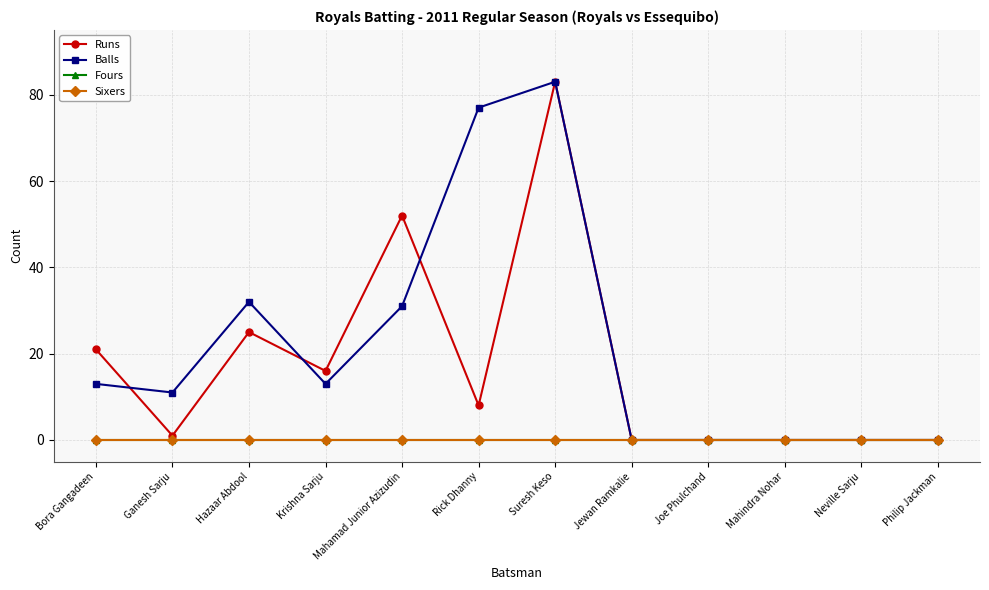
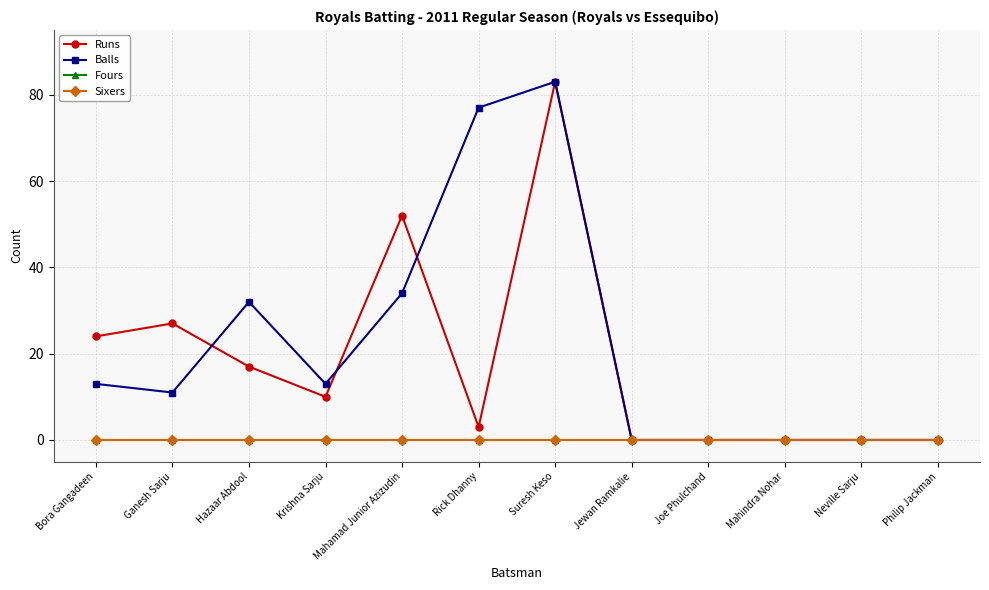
  {
    "Runs": {
-     "Bora Gangadeen": 21,
-     "Ganesh Sarju": 1,
-     "Hazaar Abdool": 25,
-     "Krishna Sarju": 16,
+     "Bora Gangadeen": 24,
+     "Ganesh Sarju": 27,
+     "Hazaar Abdool": 17,
+     "Krishna Sarju": 10,
      "Mahamad Junior Azizudin": 52,
-     "Rick Dhanny": 8
+     "Rick Dhanny": 3
    },
    "Balls": {
      "Bora Gangadeen": 13,
      "Ganesh Sarju": 11,
      "Hazaar Abdool": 32,
      "Krishna Sarju": 13,
-     "Mahamad Junior Azizudin": 31,
+     "Mahamad Junior Azizudin": 34,
      "Rick Dhanny": 77
    },
    "Sixers": {
      "Bora Gangadeen": 0,
      "Ganesh Sarju": 0,
      "Hazaar Abdool": 0,
      "Krishna Sarju": 0,
      "Mahamad Junior Azizudin": 0,
      "Rick Dhanny": 0,
      "Suresh Keso": 0
    }
  }
